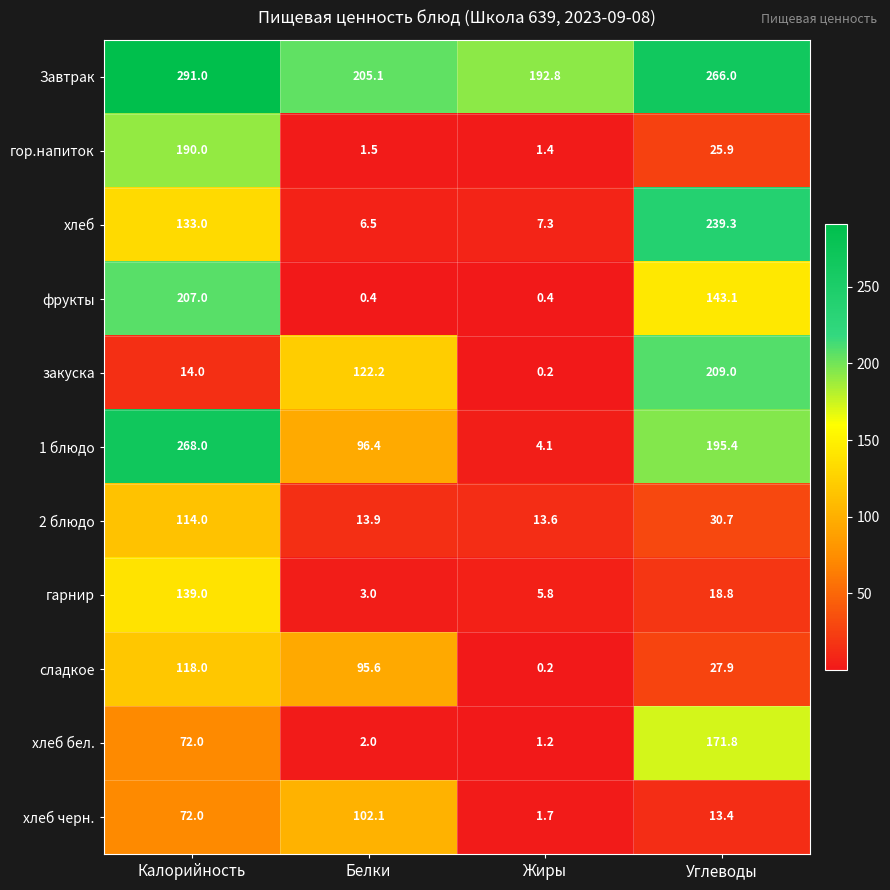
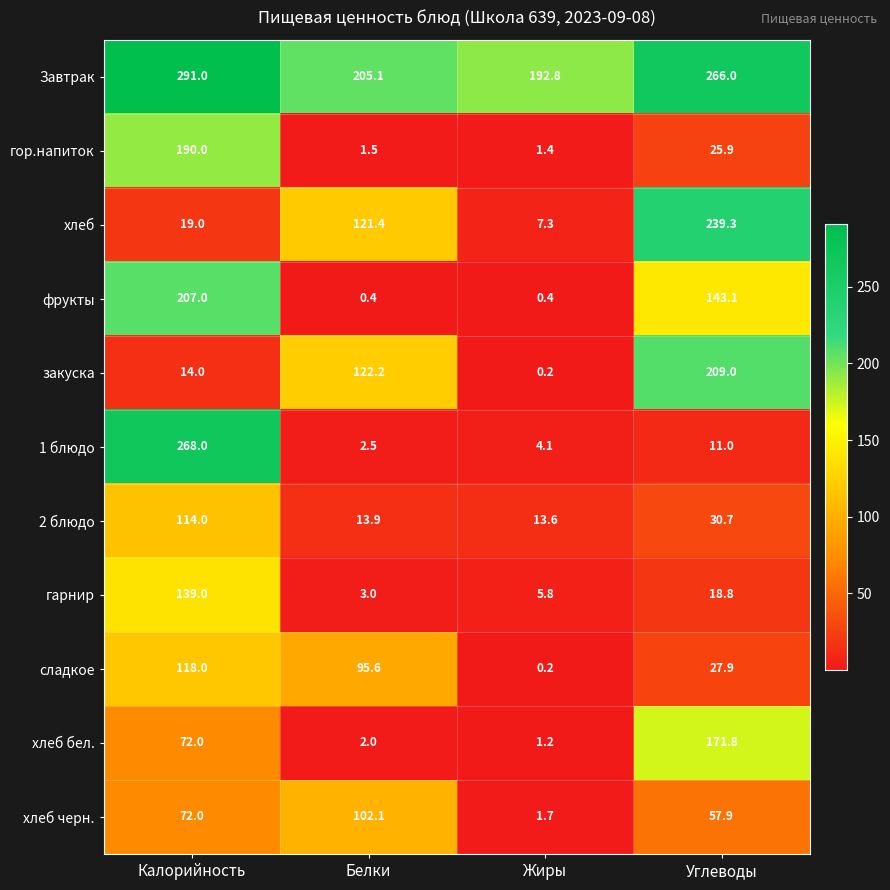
  {
    "Завтрак": {
      "Калорийность": 291.0,
      "Белки": 205.1,
      "Жиры": 192.8,
      "Углеводы": 266.0
    },
    "гор.напиток": {
      "Калорийность": 190.0,
      "Белки": 1.5,
      "Жиры": 1.4,
      "Углеводы": 25.9
    },
    "хлеб": {
-     "Калорийность": 133.0,
-     "Белки": 6.5,
+     "Калорийность": 19.0,
+     "Белки": 121.4,
      "Жиры": 7.3,
      "Углеводы": 239.3
    },
    "фрукты": {
      "Калорийность": 207.0,
      "Белки": 0.4,
      "Жиры": 0.4,
      "Углеводы": 143.1
    },
    "закуска": {
      "Калорийность": 14.0,
      "Белки": 122.2,
      "Жиры": 0.2,
      "Углеводы": 209.0
    },
    "1 блюдо": {
      "Калорийность": 268.0,
-     "Белки": 96.4,
+     "Белки": 2.5,
      "Жиры": 4.1,
-     "Углеводы": 195.4
+     "Углеводы": 11.0
    },
    "2 блюдо": {
      "Калорийность": 114.0,
      "Белки": 13.9,
      "Жиры": 13.6,
      "Углеводы": 30.7
    },
    "гарнир": {
      "Калорийность": 139.0,
      "Белки": 3.0,
      "Жиры": 5.8,
      "Углеводы": 18.8
    },
    "сладкое": {
      "Калорийность": 118.0,
      "Белки": 95.6,
      "Жиры": 0.2,
      "Углеводы": 27.9
    },
    "хлеб бел.": {
      "Калорийность": 72.0,
      "Белки": 2.0,
      "Жиры": 1.2,
      "Углеводы": 171.8
    },
    "хлеб черн.": {
      "Калорийность": 72.0,
      "Белки": 102.1,
      "Жиры": 1.7,
-     "Углеводы": 13.4
+     "Углеводы": 57.9
    }
  }
